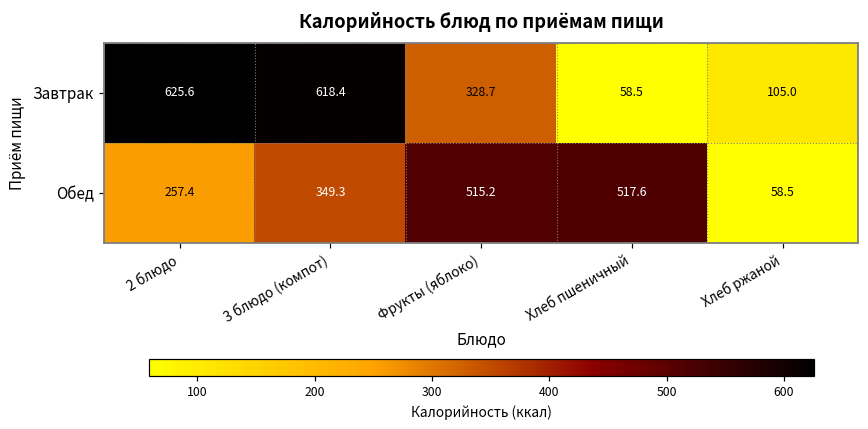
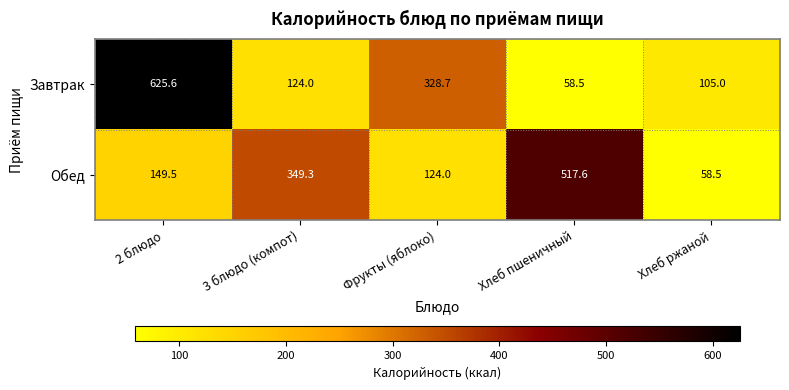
  {
    "Завтрак": {
      "2 блюдо": 625.6,
-     "3 блюдо (компот)": 618.4,
+     "3 блюдо (компот)": 124.0,
      "Фрукты (яблоко)": 328.7,
      "Хлеб пшеничный": 58.5,
      "Хлеб ржаной": 105.0
    },
    "Обед": {
-     "2 блюдо": 257.4,
+     "2 блюдо": 149.5,
      "3 блюдо (компот)": 349.3,
-     "Фрукты (яблоко)": 515.2,
+     "Фрукты (яблоко)": 124.0,
      "Хлеб пшеничный": 517.6,
      "Хлеб ржаной": 58.5
    }
  }
